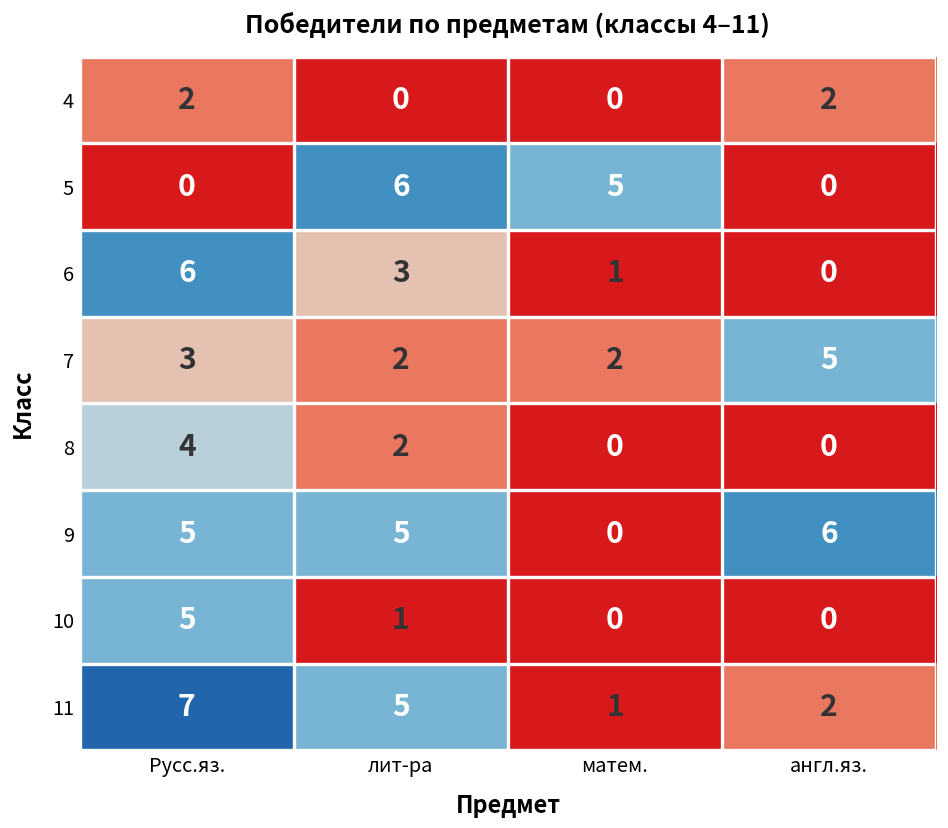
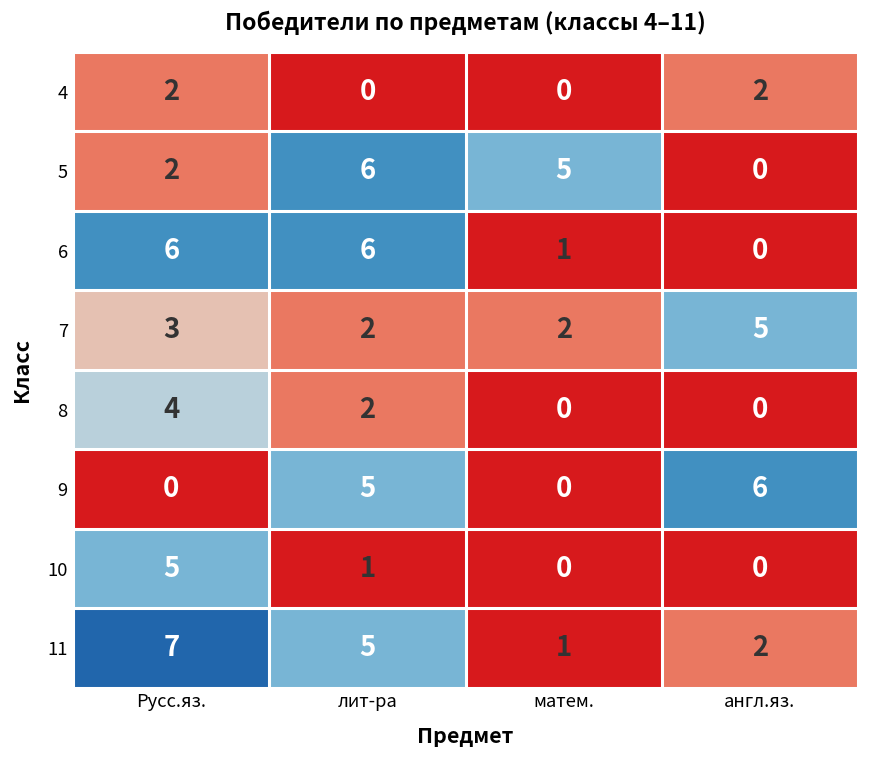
  {
    "4": {
      "Русс.яз.": 2,
      "лит-ра": 0,
      "матем.": 0,
      "англ.яз.": 2
    },
    "5": {
-     "Русс.яз.": 0,
+     "Русс.яз.": 2,
      "лит-ра": 6,
      "матем.": 5,
      "англ.яз.": 0
    },
    "6": {
      "Русс.яз.": 6,
-     "лит-ра": 3,
+     "лит-ра": 6,
      "матем.": 1,
      "англ.яз.": 0
    },
    "7": {
      "Русс.яз.": 3,
      "лит-ра": 2,
      "матем.": 2,
      "англ.яз.": 5
    },
    "8": {
      "Русс.яз.": 4,
      "лит-ра": 2,
      "матем.": 0,
      "англ.яз.": 0
    },
    "9": {
-     "Русс.яз.": 5,
+     "Русс.яз.": 0,
      "лит-ра": 5,
      "матем.": 0,
      "англ.яз.": 6
    },
    "10": {
      "Русс.яз.": 5,
      "лит-ра": 1,
      "матем.": 0,
      "англ.яз.": 0
    },
    "11": {
      "Русс.яз.": 7,
      "лит-ра": 5,
      "матем.": 1,
      "англ.яз.": 2
    }
  }
